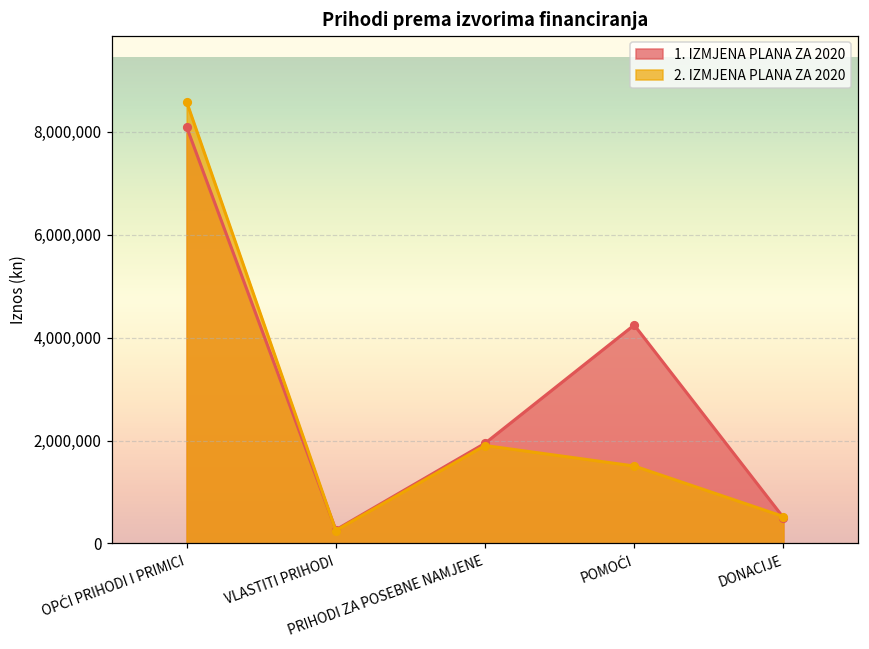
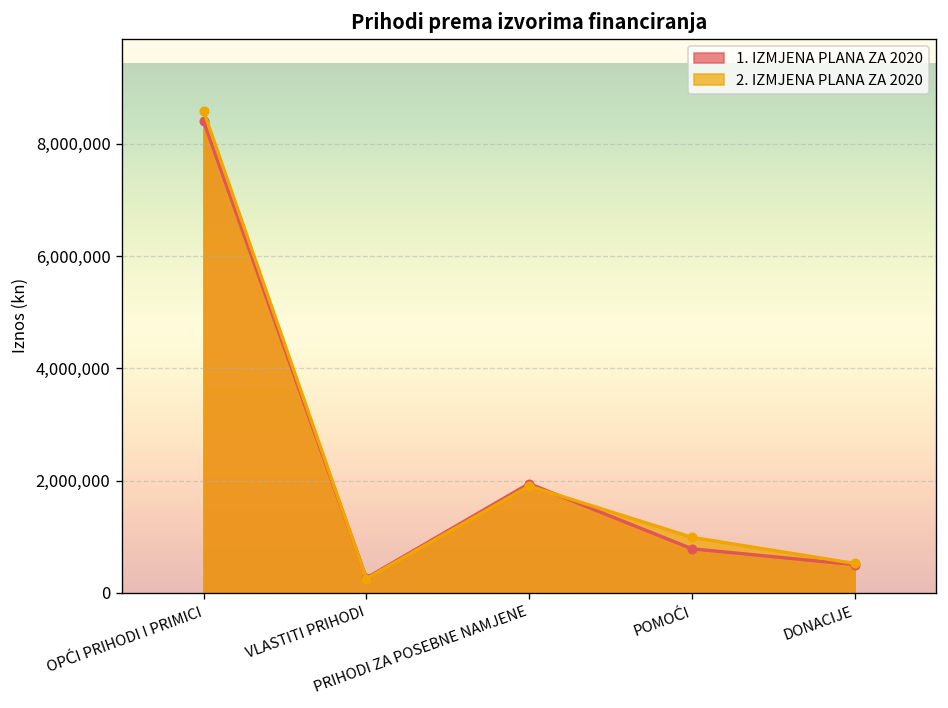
  {
    "1. IZMJENA PLANA ZA 2020": {
-     "OPĆI PRIHODI I PRIMICI": "8,100,000",
-     "POMOĆI": "4,200,000"
+     "OPĆI PRIHODI I PRIMICI": "8,400,000",
+     "POMOĆI": "800,000"
    },
    "2. IZMJENA PLANA ZA 2020": {
      "OPĆI PRIHODI I PRIMICI": "8,600,000",
-     "POMOĆI": "1,500,000"
+     "POMOĆI": "1,000,000"
    }
  }
